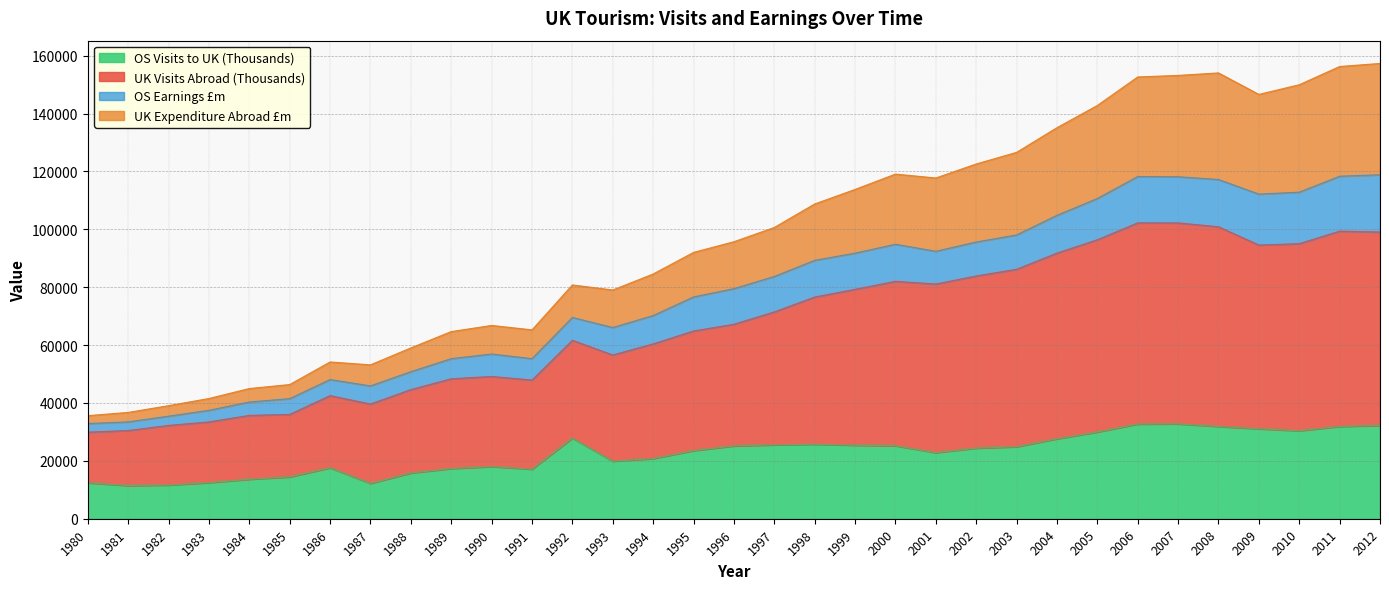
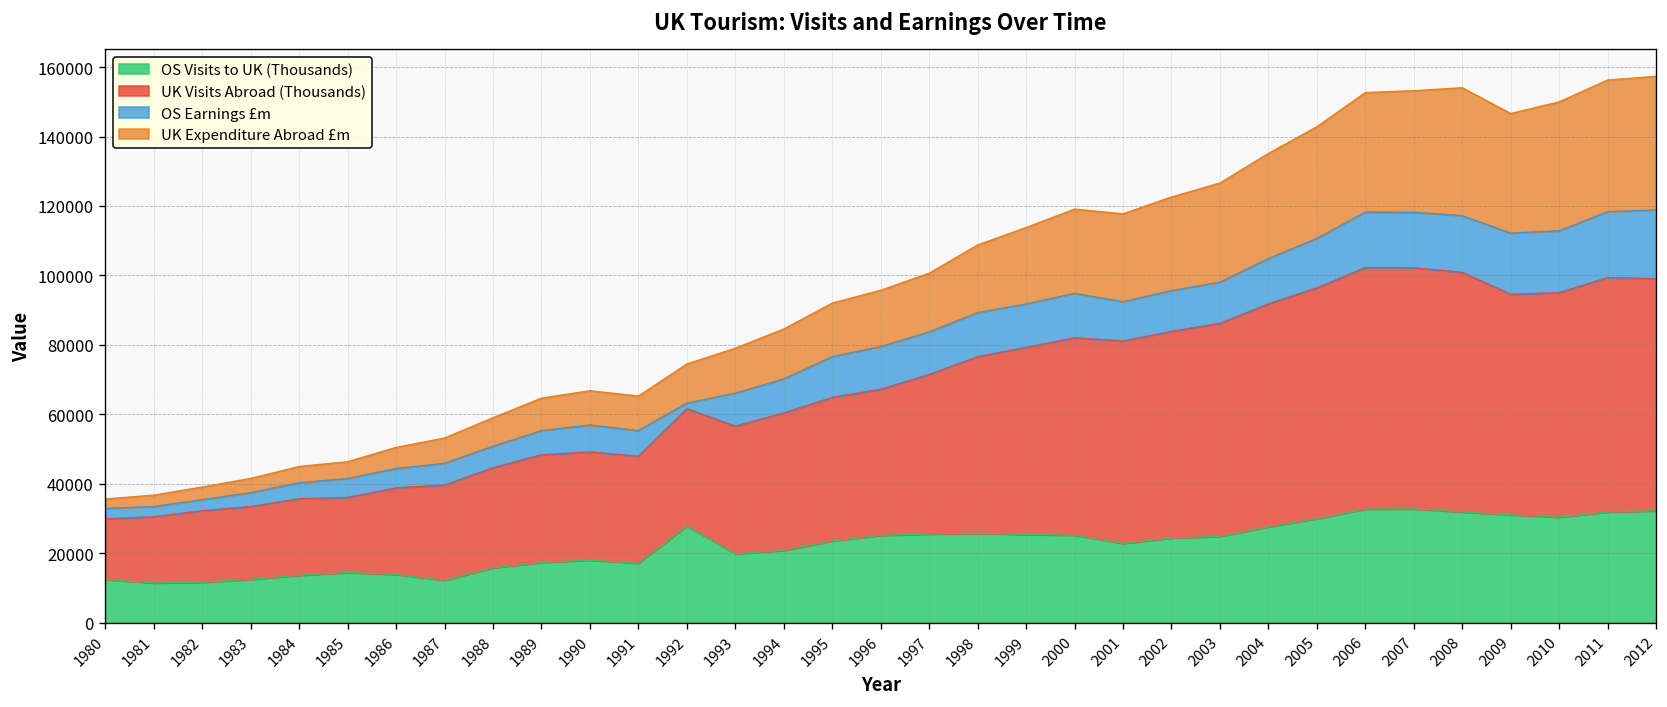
  {
    "OS Visits to UK (Thousands)": {
      "1980": 12000,
      "1981": 11000,
      "1982": 12000,
      "1983": 12000,
      "1984": 14000,
      "1985": 14000,
-     "1986": 18000,
+     "1986": 14000,
      "1987": 12000,
      "1988": 16000,
      "1989": 17000,
      "1990": 18000,
      "1991": 17000,
      "1992": 28000,
      "1993": 20000,
      "1994": 21000,
      "1995": 24000,
      "1996": 25000,
      "1997": 26000,
      "1998": 26000,
      "1999": 25000,
      "2000": 25000,
      "2001": 23000,
      "2002": 24000,
      "2003": 25000,
      "2004": 28000,
      "2005": 30000,
      "2006": 33000,
      "2007": 33000,
      "2008": 32000,
      "2009": 31000,
      "2010": 30000,
      "2011": 32000,
      "2012": 32000
    },
    "OS Earnings £m": {
      "1980": 3000,
      "1981": 3000,
      "1982": 3000,
      "1983": 4000,
      "1984": 5000,
      "1985": 5000,
      "1986": 6000,
      "1987": 6000,
      "1988": 6000,
      "1989": 7000,
      "1990": 8000,
      "1991": 7000,
-     "1992": 8000,
+     "1992": 2000,
      "1993": 9000,
      "1994": 10000,
      "1995": 12000,
      "1996": 12000,
      "1997": 12000,
      "1998": 13000,
      "1999": 12000,
      "2000": 13000,
      "2001": 11000,
      "2002": 12000,
      "2003": 12000,
      "2004": 13000,
      "2005": 14000,
      "2006": 16000,
      "2007": 16000,
      "2008": 16000,
      "2009": 18000,
      "2010": 18000,
      "2011": 19000,
      "2012": 20000
    }
  }
